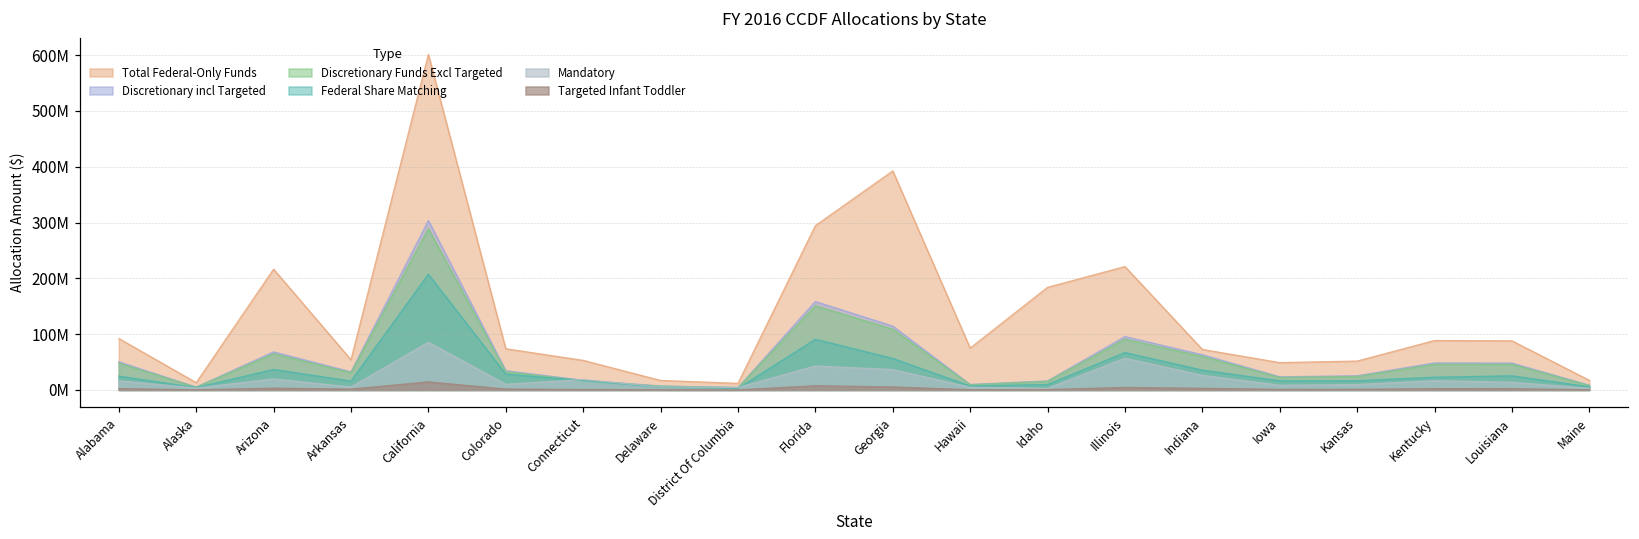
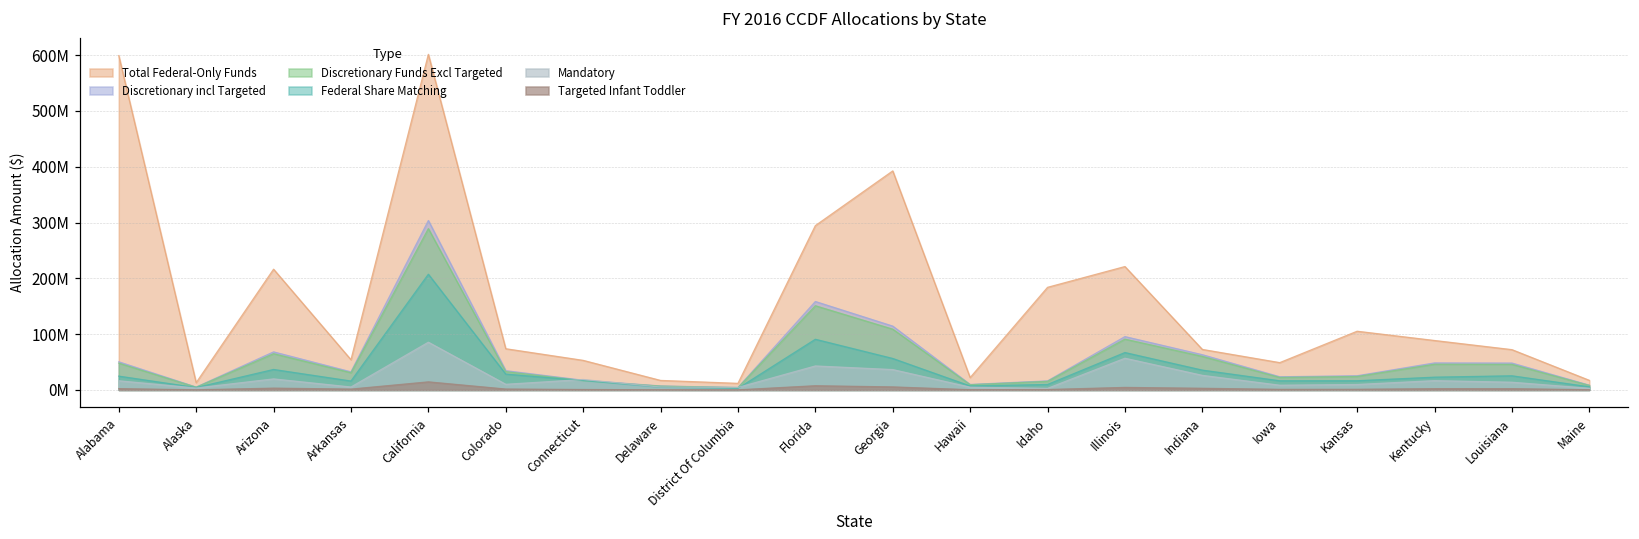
  {
    "Total Federal-Only Funds": {
-     "Alabama": 90000000,
+     "Alabama": 600000000,
      "Alaska": 10000000,
      "Arizona": 220000000,
      "Arkansas": 50000000,
      "California": 600000000,
      "Colorado": 70000000,
      "Connecticut": 50000000,
      "Delaware": 20000000,
      "District Of Columbia": 10000000,
      "Florida": 290000000,
      "Georgia": 390000000,
-     "Hawaii": 80000000,
+     "Hawaii": 20000000,
      "Idaho": 180000000,
      "Illinois": 220000000,
      "Indiana": 70000000,
      "Iowa": 50000000,
-     "Kansas": 50000000,
+     "Kansas": 110000000,
      "Kentucky": 90000000,
-     "Louisiana": 90000000,
+     "Louisiana": 70000000,
      "Maine": 20000000
    },
    "Targeted Infant Toddler": {
      "Alabama": 0,
      "Arizona": 0,
      "California": 10000000,
      "Colorado": 0,
      "Connecticut": 0,
      "Florida": 10000000,
      "Georgia": 10000000,
      "Illinois": 0,
      "Indiana": 0,
      "Iowa": 0,
      "Kansas": 0,
      "Kentucky": 0,
      "Louisiana": 0
    }
  }
